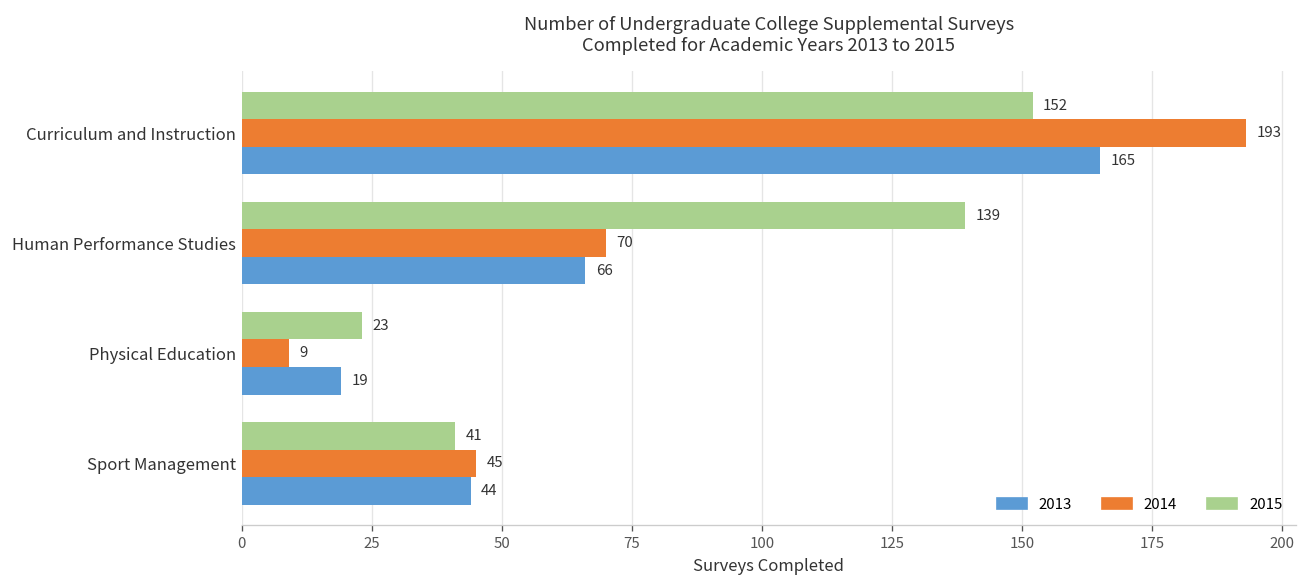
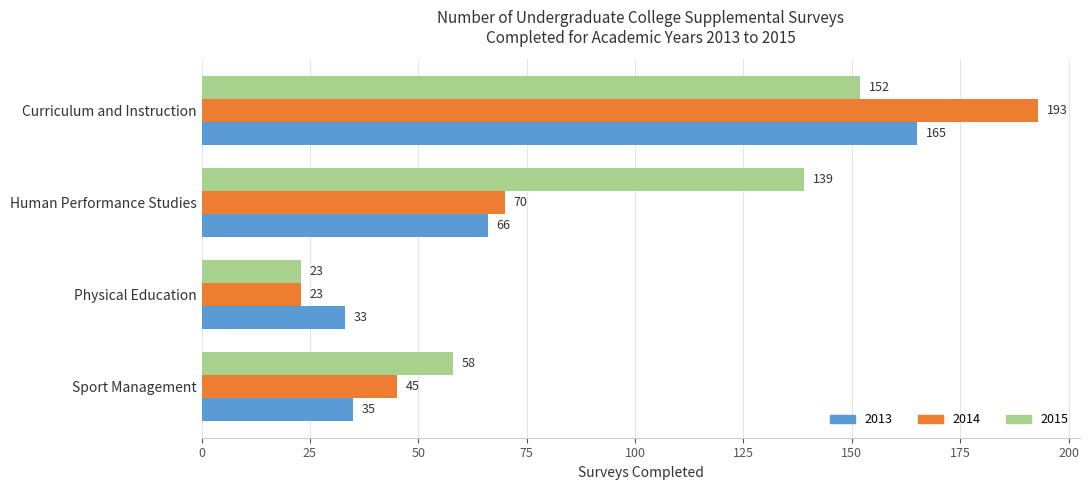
  {
    "2013": {
      "Curriculum and Instruction": 165,
      "Human Performance Studies": 66,
-     "Physical Education": 19,
-     "Sport Management": 44
+     "Physical Education": 33,
+     "Sport Management": 35
    },
    "2014": {
      "Curriculum and Instruction": 193,
      "Human Performance Studies": 70,
-     "Physical Education": 9,
+     "Physical Education": 23,
      "Sport Management": 45
    },
    "2015": {
      "Curriculum and Instruction": 152,
      "Human Performance Studies": 139,
      "Physical Education": 23,
-     "Sport Management": 41
+     "Sport Management": 58
    }
  }
